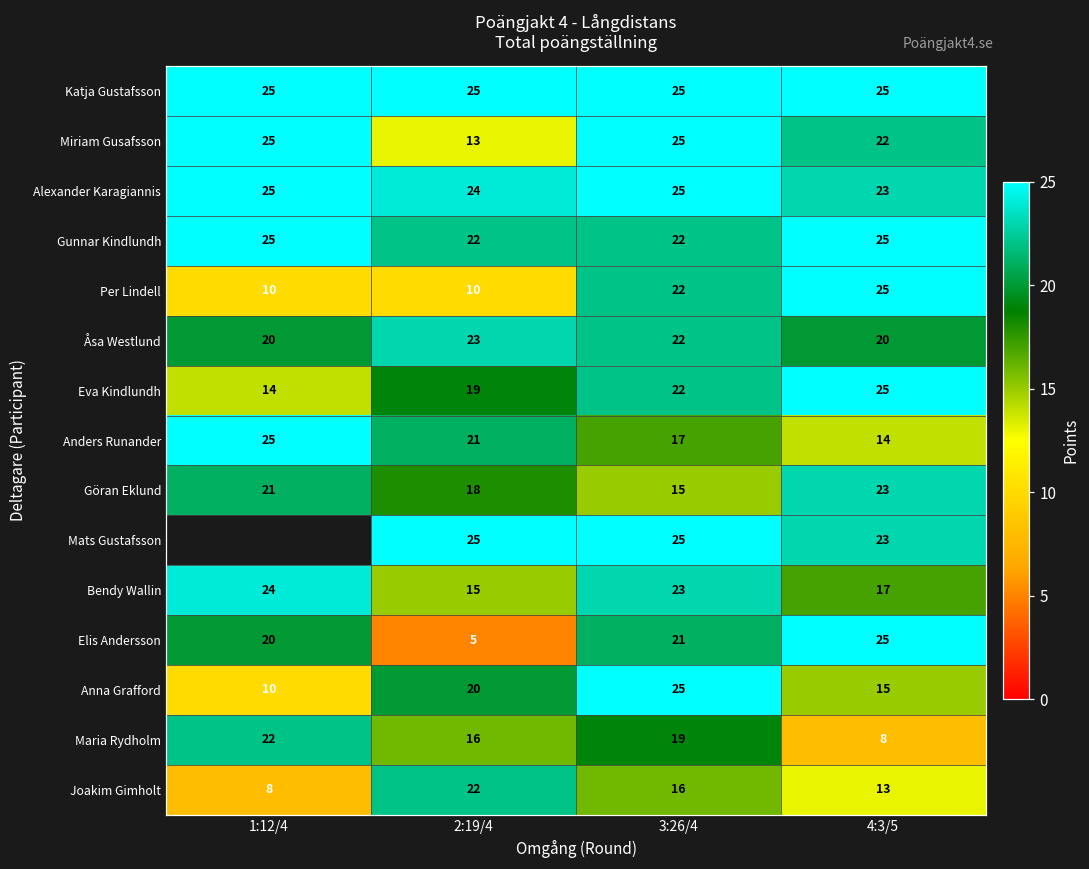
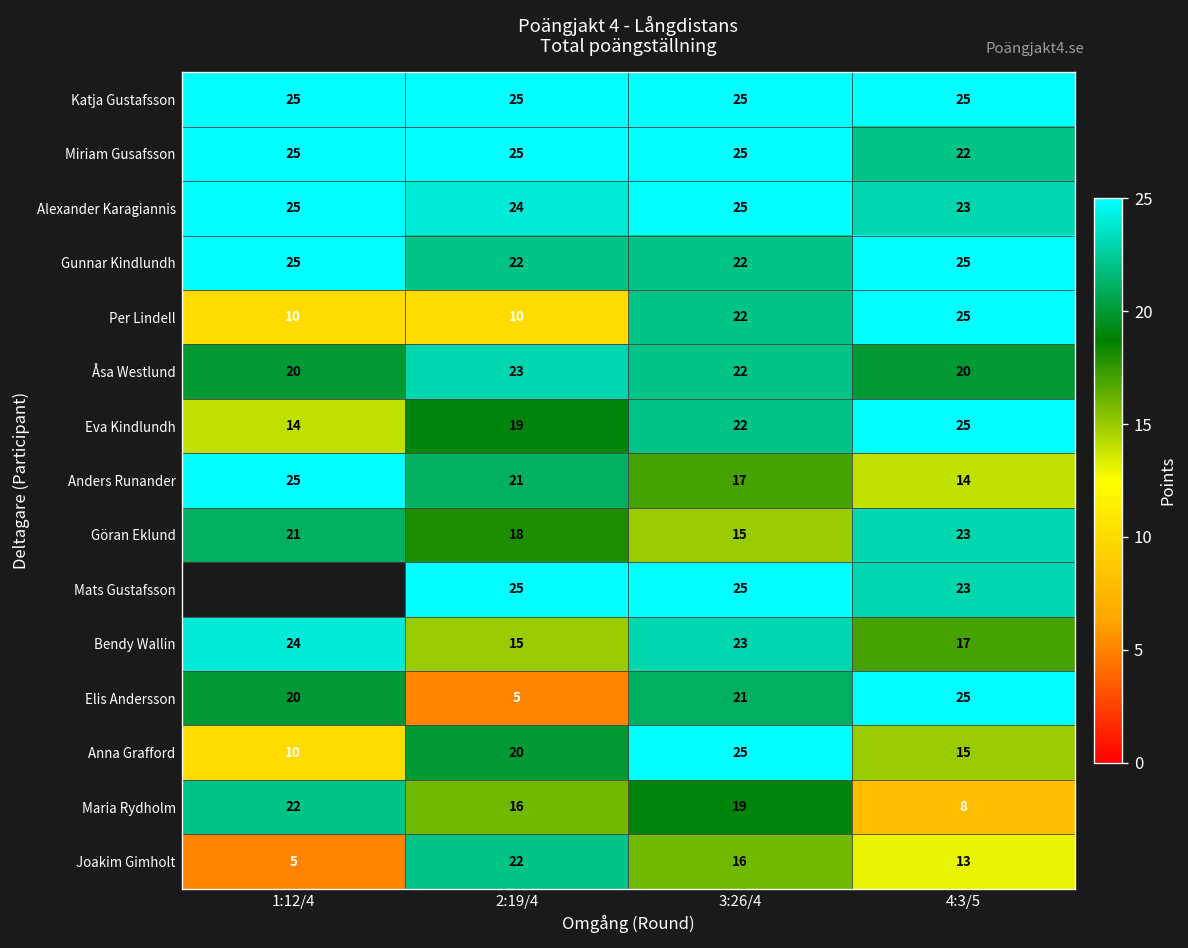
  {
    "Katja Gustafsson": {
      "1:12/4": 25,
      "2:19/4": 25,
      "3:26/4": 25,
      "4:3/5": 25
    },
    "Miriam Gusafsson": {
      "1:12/4": 25,
-     "2:19/4": 13,
+     "2:19/4": 25,
      "3:26/4": 25,
      "4:3/5": 22
    },
    "Alexander Karagiannis": {
      "1:12/4": 25,
      "2:19/4": 24,
      "3:26/4": 25,
      "4:3/5": 23
    },
    "Gunnar Kindlundh": {
      "1:12/4": 25,
      "2:19/4": 22,
      "3:26/4": 22,
      "4:3/5": 25
    },
    "Per Lindell": {
      "1:12/4": 10,
      "2:19/4": 10,
      "3:26/4": 22,
      "4:3/5": 25
    },
    "Åsa Westlund": {
      "1:12/4": 20,
      "2:19/4": 23,
      "3:26/4": 22,
      "4:3/5": 20
    },
    "Eva Kindlundh": {
      "1:12/4": 14,
      "2:19/4": 19,
      "3:26/4": 22,
      "4:3/5": 25
    },
    "Anders Runander": {
      "1:12/4": 25,
      "2:19/4": 21,
      "3:26/4": 17,
      "4:3/5": 14
    },
    "Göran Eklund": {
      "1:12/4": 21,
      "2:19/4": 18,
      "3:26/4": 15,
      "4:3/5": 23
    },
    "Mats Gustafsson": {
      "2:19/4": 25,
      "3:26/4": 25,
      "4:3/5": 23
    },
    "Bendy Wallin": {
      "1:12/4": 24,
      "2:19/4": 15,
      "3:26/4": 23,
      "4:3/5": 17
    },
    "Elis Andersson": {
      "1:12/4": 20,
      "2:19/4": 5,
      "3:26/4": 21,
      "4:3/5": 25
    },
    "Anna Grafford": {
      "1:12/4": 10,
      "2:19/4": 20,
      "3:26/4": 25,
      "4:3/5": 15
    },
    "Maria Rydholm": {
      "1:12/4": 22,
      "2:19/4": 16,
      "3:26/4": 19,
      "4:3/5": 8
    },
    "Joakim Gimholt": {
-     "1:12/4": 8,
+     "1:12/4": 5,
      "2:19/4": 22,
      "3:26/4": 16,
      "4:3/5": 13
    }
  }
